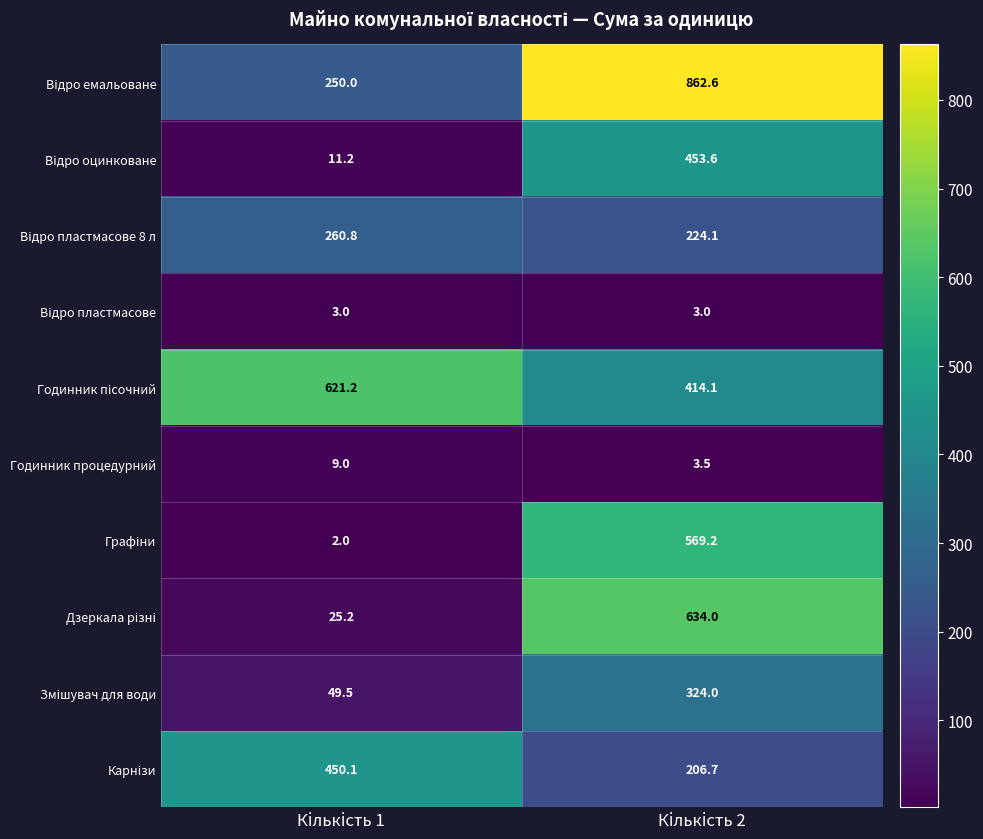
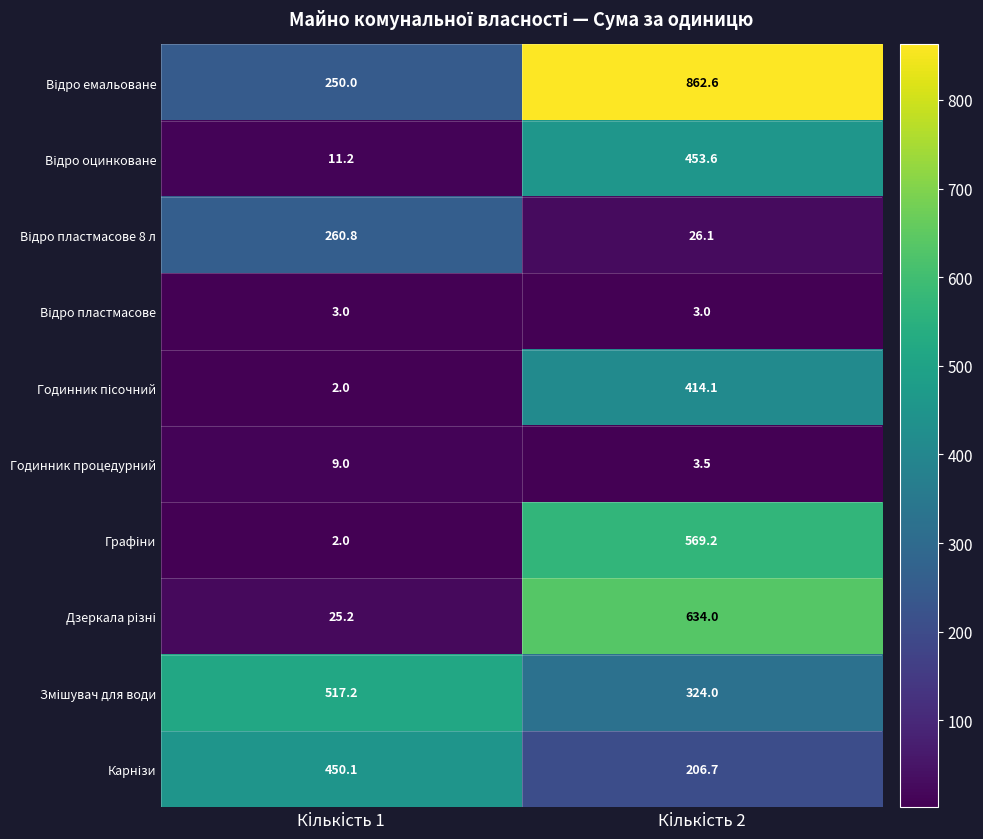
  {
    "Відро емальоване": {
      "Кількість 1": 250.0,
      "Кількість 2": 862.6
    },
    "Відро оцинковане": {
      "Кількість 1": 11.2,
      "Кількість 2": 453.6
    },
    "Відро пластмасове 8 л": {
      "Кількість 1": 260.8,
-     "Кількість 2": 224.1
+     "Кількість 2": 26.1
    },
    "Відро пластмасове": {
      "Кількість 1": 3.0,
      "Кількість 2": 3.0
    },
    "Годинник пісочний": {
-     "Кількість 1": 621.2,
+     "Кількість 1": 2.0,
      "Кількість 2": 414.1
    },
    "Годинник процедурний": {
      "Кількість 1": 9.0,
      "Кількість 2": 3.5
    },
    "Графіни": {
      "Кількість 1": 2.0,
      "Кількість 2": 569.2
    },
    "Дзеркала різні": {
      "Кількість 1": 25.2,
      "Кількість 2": 634.0
    },
    "Змішувач для води": {
-     "Кількість 1": 49.5,
+     "Кількість 1": 517.2,
      "Кількість 2": 324.0
    },
    "Карнізи": {
      "Кількість 1": 450.1,
      "Кількість 2": 206.7
    }
  }
